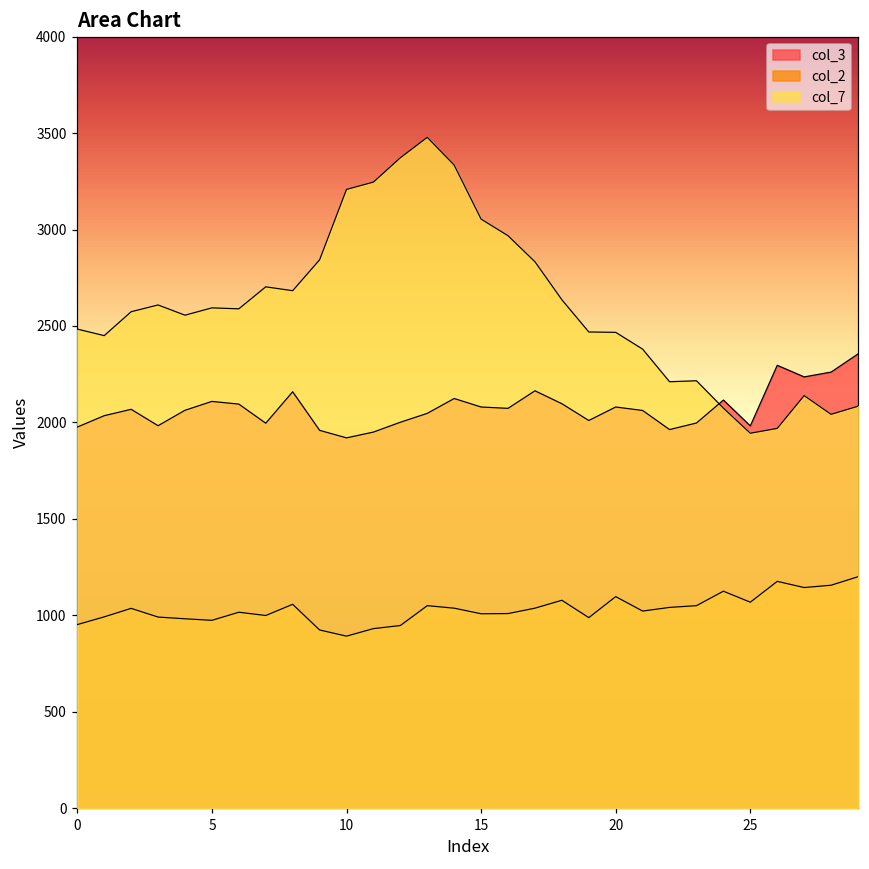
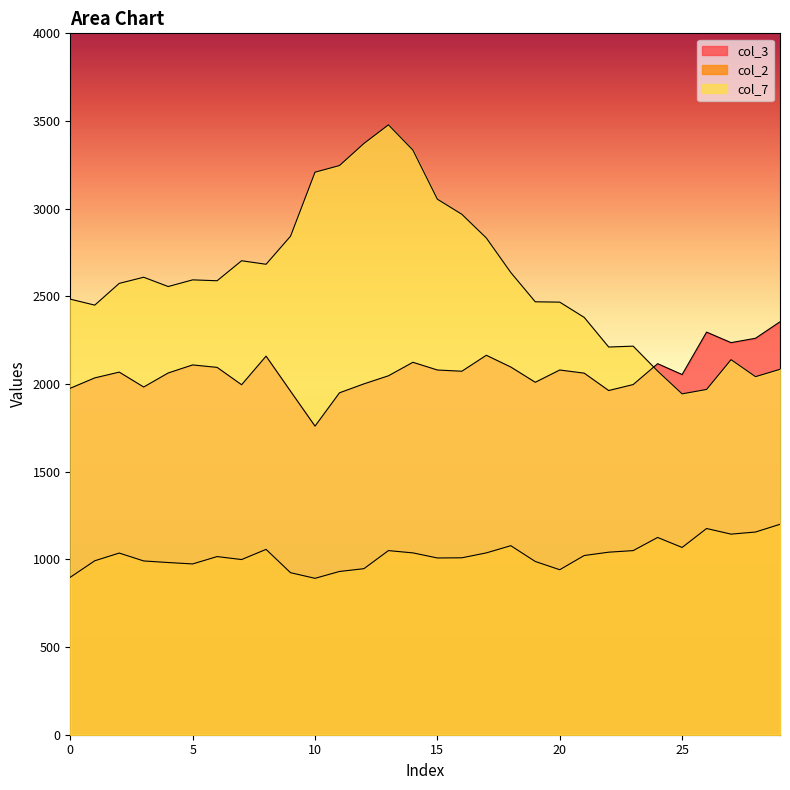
  {
    "col_3": {
      "0": 1980,
      "5": 2110,
-     "10": 1920,
+     "10": 1760,
      "15": 2080,
      "20": 2080,
-     "25": 1980
+     "25": 2050
    },
    "col_2": {
-     "0": 950,
+     "0": 900,
      "5": 970,
      "10": 890,
      "15": 1010,
-     "20": 1100,
+     "20": 940,
      "25": 1070
    },
    "col_7": {
      "0": 2480,
      "5": 2590,
      "10": 3210,
      "15": 3050,
      "20": 2470,
      "25": 1940
    }
  }
